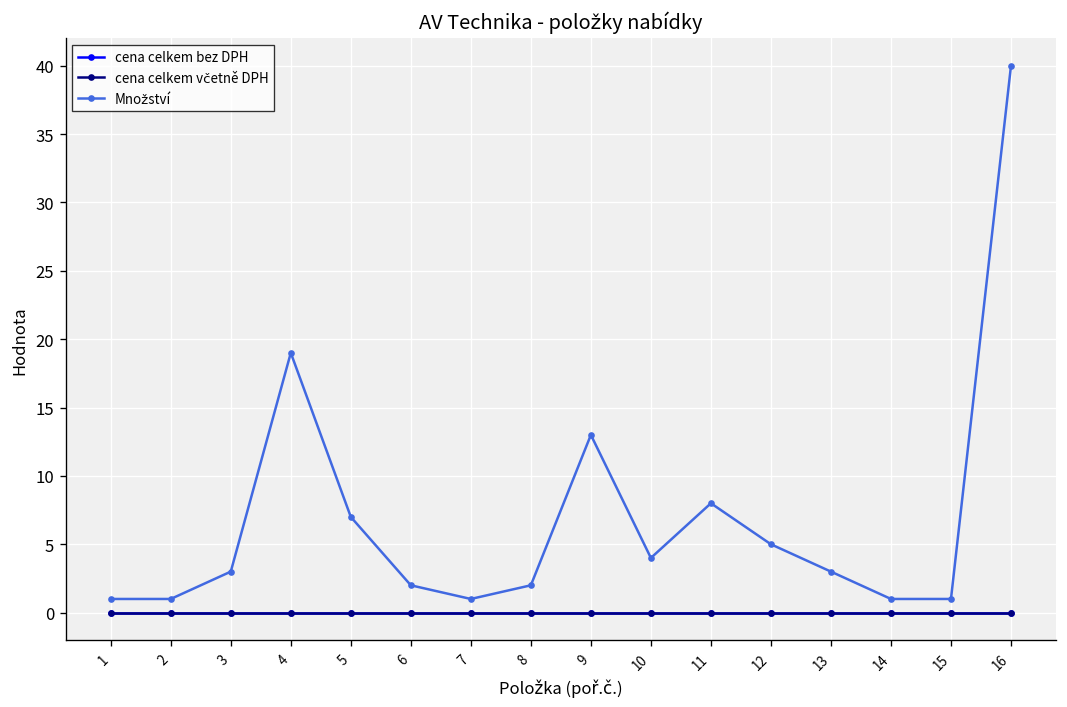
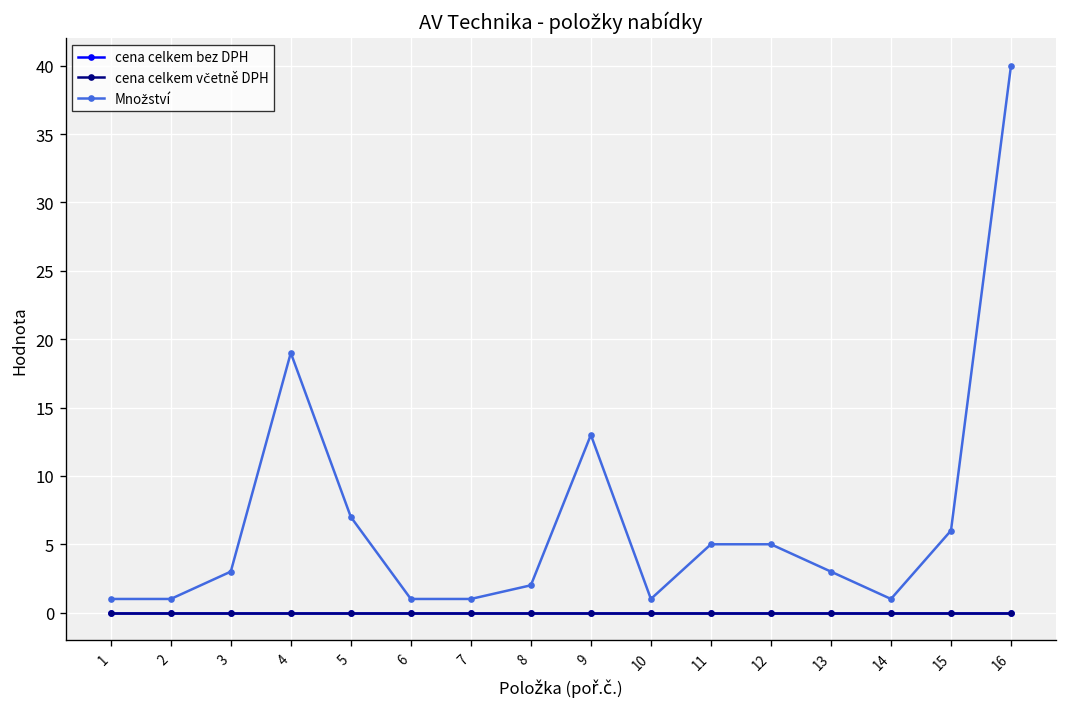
  {
    "cena celkem včetně DPH": {
      "1": 0,
      "2": 0,
      "3": 0,
      "4": 0,
      "5": 0,
      "6": 0,
      "7": 0,
      "8": 0,
      "9": 0,
      "10": 0,
      "11": 0,
      "12": 0,
      "13": 0,
      "14": 0,
      "15": 0,
      "16": 0
    },
    "Množství": {
      "1": 1,
      "2": 1,
      "3": 3,
      "4": 19,
      "5": 7,
-     "6": 2,
+     "6": 1,
      "7": 1,
      "8": 2,
      "9": 13,
-     "10": 4,
-     "11": 8,
+     "10": 1,
+     "11": 5,
      "12": 5,
      "13": 3,
      "14": 1,
-     "15": 1,
+     "15": 6,
      "16": 40
    }
  }
